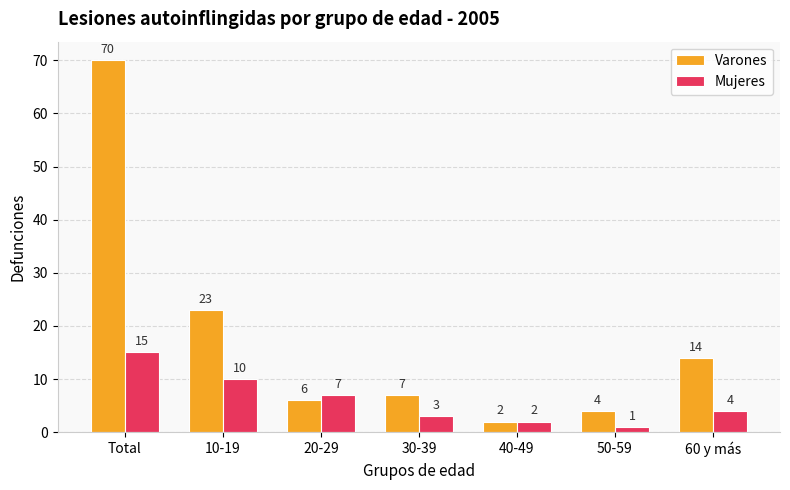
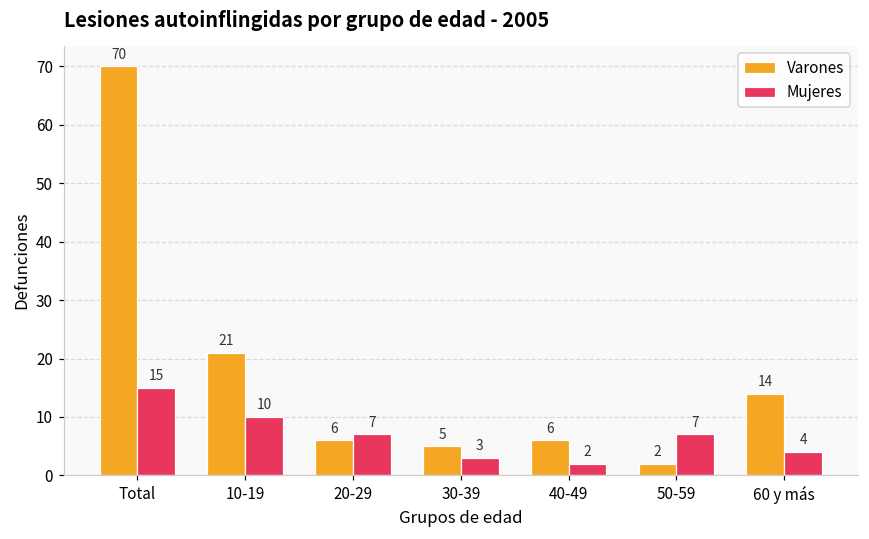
  {
    "Varones": {
      "Total": 70,
-     "10-19": 23,
+     "10-19": 21,
      "20-29": 6,
-     "30-39": 7,
-     "40-49": 2,
-     "50-59": 4,
+     "30-39": 5,
+     "40-49": 6,
+     "50-59": 2,
      "60 y más": 14
    },
    "Mujeres": {
      "Total": 15,
      "10-19": 10,
      "20-29": 7,
      "30-39": 3,
      "40-49": 2,
-     "50-59": 1,
+     "50-59": 7,
      "60 y más": 4
    }
  }
